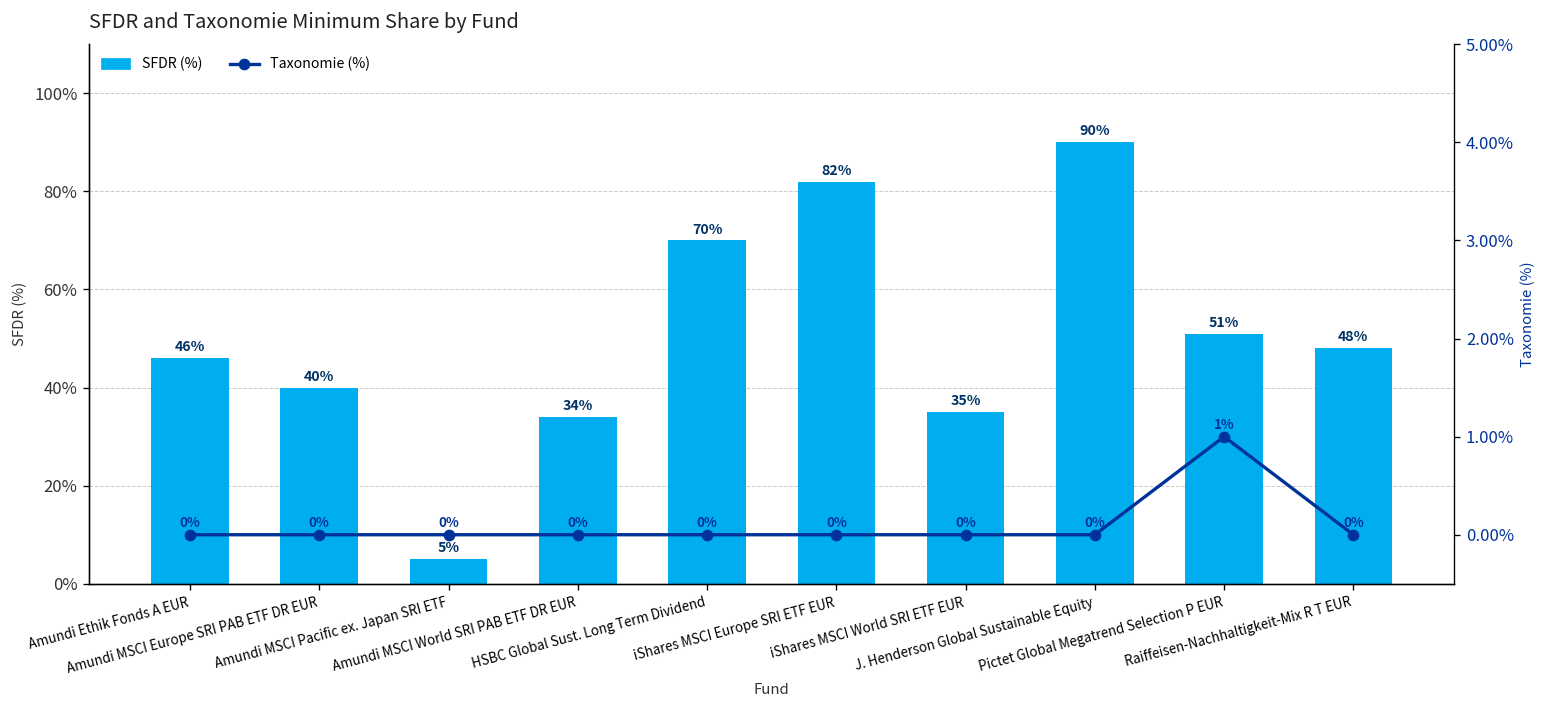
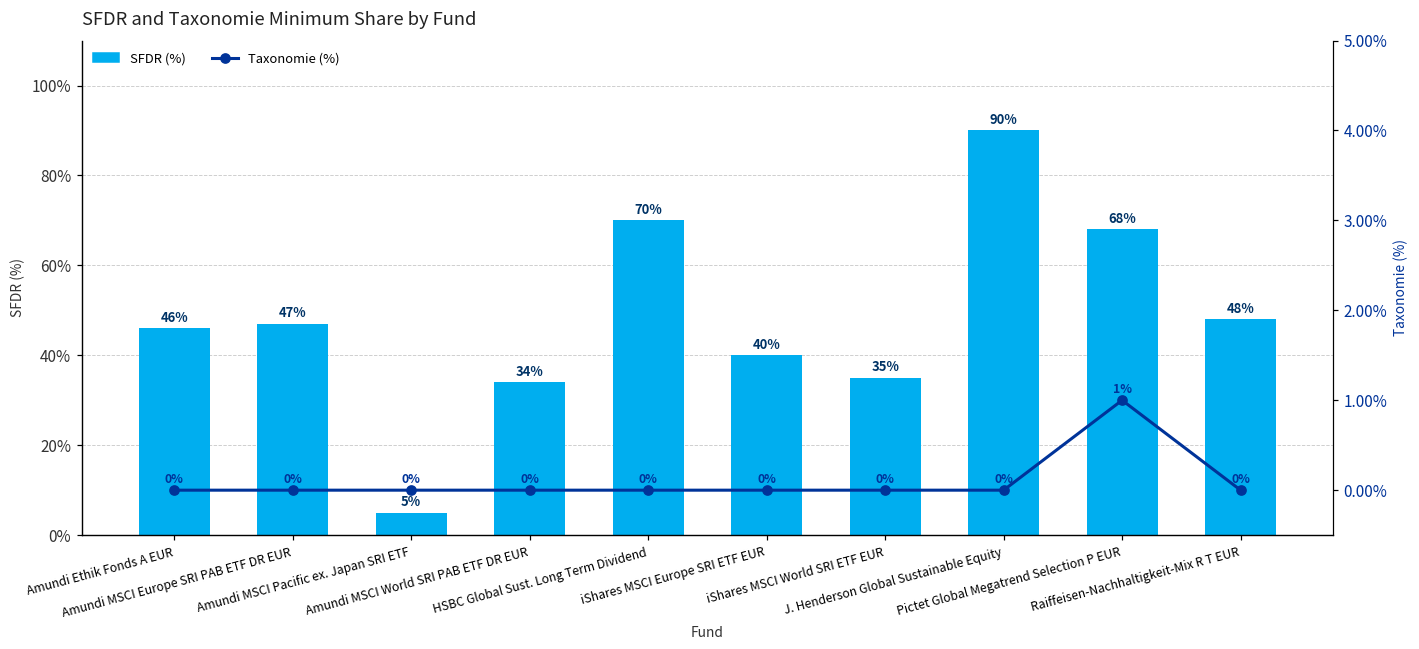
  {
    "SFDR (%)": {
      "Amundi Ethik Fonds A EUR": "46%",
-     "Amundi MSCI Europe SRI PAB ETF DR EUR": "40%",
+     "Amundi MSCI Europe SRI PAB ETF DR EUR": "47%",
      "Amundi MSCI Pacific ex. Japan SRI ETF": "5%",
      "Amundi MSCI World SRI PAB ETF DR EUR": "34%",
      "HSBC Global Sust. Long Term Dividend": "70%",
-     "iShares MSCI Europe SRI ETF EUR": "82%",
+     "iShares MSCI Europe SRI ETF EUR": "40%",
      "iShares MSCI World SRI ETF EUR": "35%",
      "J. Henderson Global Sustainable Equity": "90%",
-     "Pictet Global Megatrend Selection P EUR": "51%",
+     "Pictet Global Megatrend Selection P EUR": "68%",
      "Raiffeisen-Nachhaltigkeit-Mix R T EUR": "48%"
    },
    "Taxonomie (%)": {
      "Amundi Ethik Fonds A EUR": "0%",
      "Amundi MSCI Europe SRI PAB ETF DR EUR": "0%",
      "Amundi MSCI Pacific ex. Japan SRI ETF": "0%",
      "Amundi MSCI World SRI PAB ETF DR EUR": "0%",
      "HSBC Global Sust. Long Term Dividend": "0%",
      "iShares MSCI Europe SRI ETF EUR": "0%",
      "iShares MSCI World SRI ETF EUR": "0%",
      "J. Henderson Global Sustainable Equity": "0%",
      "Pictet Global Megatrend Selection P EUR": "1%",
      "Raiffeisen-Nachhaltigkeit-Mix R T EUR": "0%"
    }
  }
